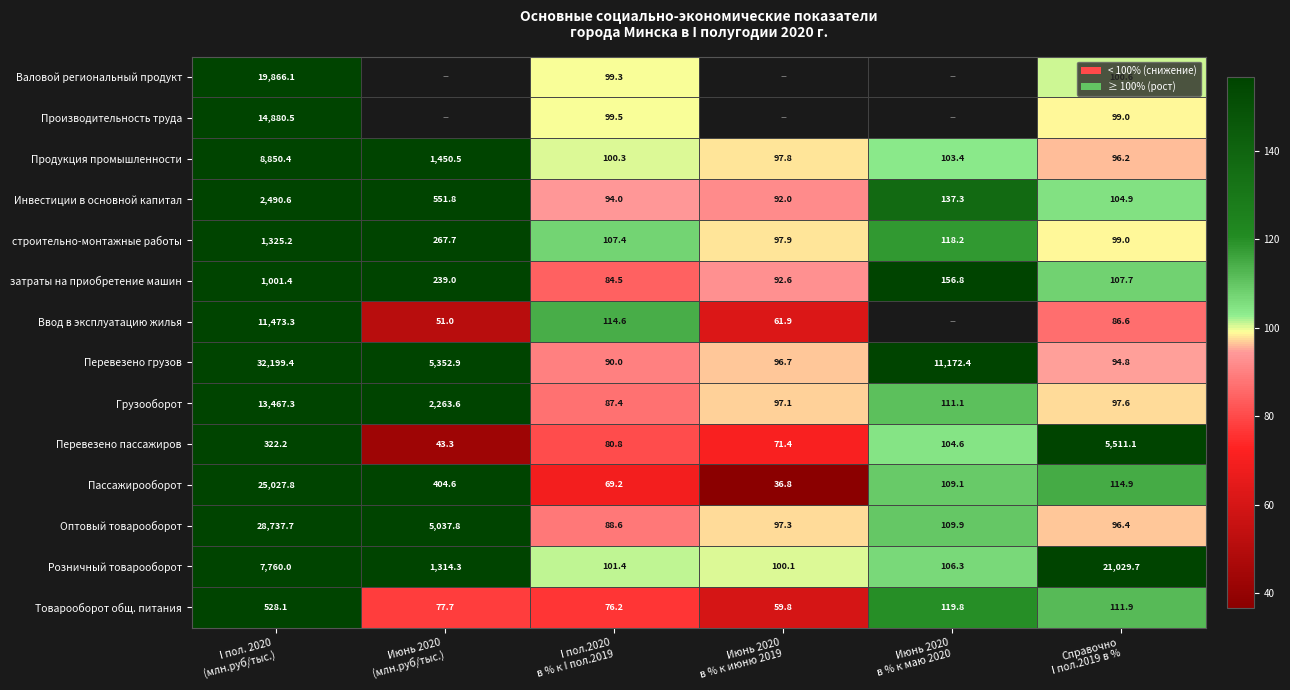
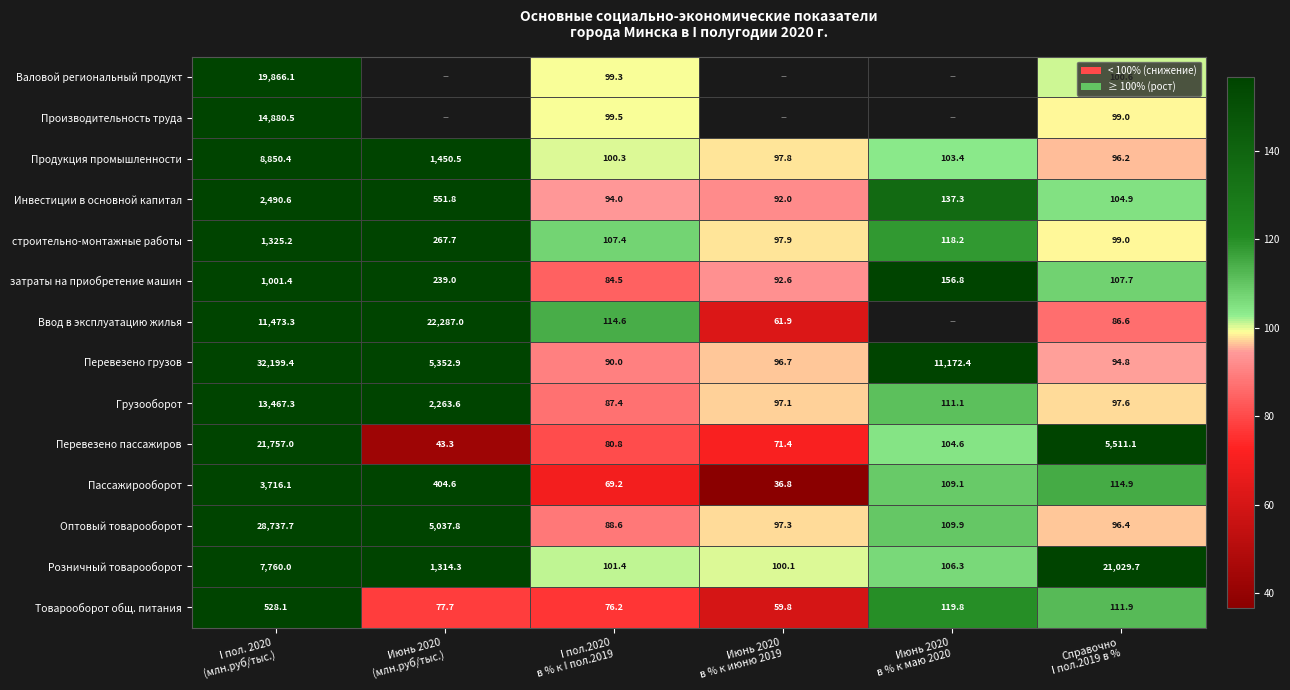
  {
    "Валовой региональный продукт": {
      "I пол. 2020 (млн.руб/тыс.)": "19,866.1",
      "I пол.2020 в % к I пол.2019": "99.3"
    },
    "Производительность труда": {
      "I пол. 2020 (млн.руб/тыс.)": "14,880.5",
      "I пол.2020 в % к I пол.2019": "99.5",
      "Справочно I пол.2019 в %": "99.0"
    },
    "Продукция промышленности": {
      "I пол. 2020 (млн.руб/тыс.)": "8,850.4",
      "Июнь 2020 (млн.руб/тыс.)": "1,450.5",
      "I пол.2020 в % к I пол.2019": "100.3",
      "Июнь 2020 в % к июню 2019": "97.8",
      "Июнь 2020 в % к маю 2020": "103.4",
      "Справочно I пол.2019 в %": "96.2"
    },
    "Инвестиции в основной капитал": {
      "I пол. 2020 (млн.руб/тыс.)": "2,490.6",
      "Июнь 2020 (млн.руб/тыс.)": "551.8",
      "I пол.2020 в % к I пол.2019": "94.0",
      "Июнь 2020 в % к июню 2019": "92.0",
      "Июнь 2020 в % к маю 2020": "137.3",
      "Справочно I пол.2019 в %": "104.9"
    },
    "строительно-монтажные работы": {
      "I пол. 2020 (млн.руб/тыс.)": "1,325.2",
      "Июнь 2020 (млн.руб/тыс.)": "267.7",
      "I пол.2020 в % к I пол.2019": "107.4",
      "Июнь 2020 в % к июню 2019": "97.9",
      "Июнь 2020 в % к маю 2020": "118.2",
      "Справочно I пол.2019 в %": "99.0"
    },
    "затраты на приобретение машин": {
      "I пол. 2020 (млн.руб/тыс.)": "1,001.4",
      "Июнь 2020 (млн.руб/тыс.)": "239.0",
      "I пол.2020 в % к I пол.2019": "84.5",
      "Июнь 2020 в % к июню 2019": "92.6",
      "Июнь 2020 в % к маю 2020": "156.8",
      "Справочно I пол.2019 в %": "107.7"
    },
    "Ввод в эксплуатацию жилья": {
      "I пол. 2020 (млн.руб/тыс.)": "11,473.3",
-     "Июнь 2020 (млн.руб/тыс.)": "51.0",
+     "Июнь 2020 (млн.руб/тыс.)": "22,287.0",
      "I пол.2020 в % к I пол.2019": "114.6",
      "Июнь 2020 в % к июню 2019": "61.9",
      "Справочно I пол.2019 в %": "86.6"
    },
    "Перевезено грузов": {
      "I пол. 2020 (млн.руб/тыс.)": "32,199.4",
      "Июнь 2020 (млн.руб/тыс.)": "5,352.9",
      "I пол.2020 в % к I пол.2019": "90.0",
      "Июнь 2020 в % к июню 2019": "96.7",
      "Июнь 2020 в % к маю 2020": "11,172.4",
      "Справочно I пол.2019 в %": "94.8"
    },
    "Грузооборот": {
      "I пол. 2020 (млн.руб/тыс.)": "13,467.3",
      "Июнь 2020 (млн.руб/тыс.)": "2,263.6",
      "I пол.2020 в % к I пол.2019": "87.4",
      "Июнь 2020 в % к июню 2019": "97.1",
      "Июнь 2020 в % к маю 2020": "111.1",
      "Справочно I пол.2019 в %": "97.6"
    },
    "Перевезено пассажиров": {
-     "I пол. 2020 (млн.руб/тыс.)": "322.2",
+     "I пол. 2020 (млн.руб/тыс.)": "21,757.0",
      "Июнь 2020 (млн.руб/тыс.)": "43.3",
      "I пол.2020 в % к I пол.2019": "80.8",
      "Июнь 2020 в % к июню 2019": "71.4",
      "Июнь 2020 в % к маю 2020": "104.6",
      "Справочно I пол.2019 в %": "5,511.1"
    },
    "Пассажирооборот": {
-     "I пол. 2020 (млн.руб/тыс.)": "25,027.8",
+     "I пол. 2020 (млн.руб/тыс.)": "3,716.1",
      "Июнь 2020 (млн.руб/тыс.)": "404.6",
      "I пол.2020 в % к I пол.2019": "69.2",
      "Июнь 2020 в % к июню 2019": "36.8",
      "Июнь 2020 в % к маю 2020": "109.1",
      "Справочно I пол.2019 в %": "114.9"
    },
    "Оптовый товарооборот": {
      "I пол. 2020 (млн.руб/тыс.)": "28,737.7",
      "Июнь 2020 (млн.руб/тыс.)": "5,037.8",
      "I пол.2020 в % к I пол.2019": "88.6",
      "Июнь 2020 в % к июню 2019": "97.3",
      "Июнь 2020 в % к маю 2020": "109.9",
      "Справочно I пол.2019 в %": "96.4"
    },
    "Розничный товарооборот": {
      "I пол. 2020 (млн.руб/тыс.)": "7,760.0",
      "Июнь 2020 (млн.руб/тыс.)": "1,314.3",
      "I пол.2020 в % к I пол.2019": "101.4",
      "Июнь 2020 в % к июню 2019": "100.1",
      "Июнь 2020 в % к маю 2020": "106.3",
      "Справочно I пол.2019 в %": "21,029.7"
    },
    "Товарооборот общ. питания": {
      "I пол. 2020 (млн.руб/тыс.)": "528.1",
      "Июнь 2020 (млн.руб/тыс.)": "77.7",
      "I пол.2020 в % к I пол.2019": "76.2",
      "Июнь 2020 в % к июню 2019": "59.8",
      "Июнь 2020 в % к маю 2020": "119.8",
      "Справочно I пол.2019 в %": "111.9"
    }
  }
